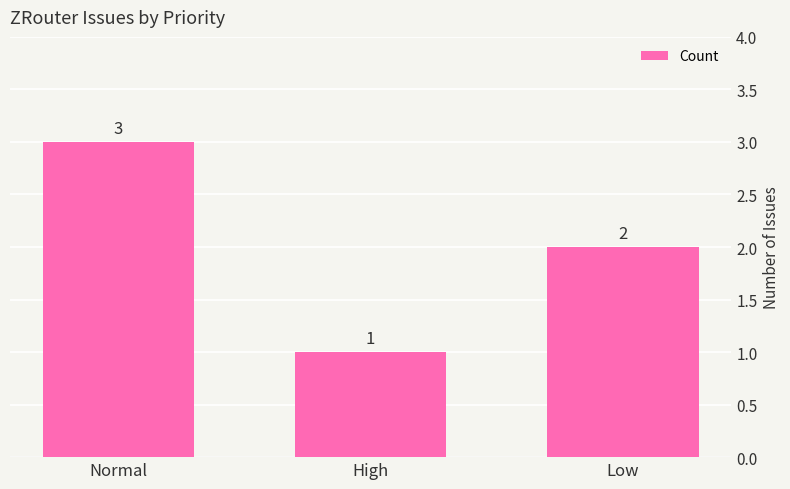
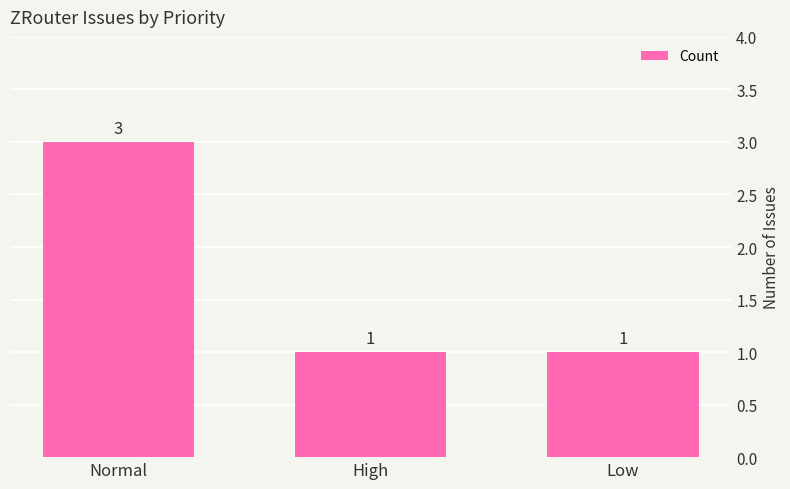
  {
    "Normal": 3,
    "High": 1,
-   "Low": 2
+   "Low": 1
  }
